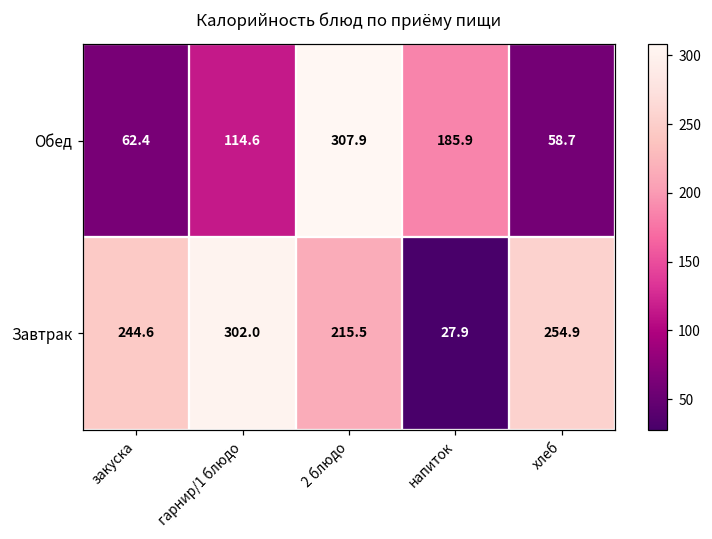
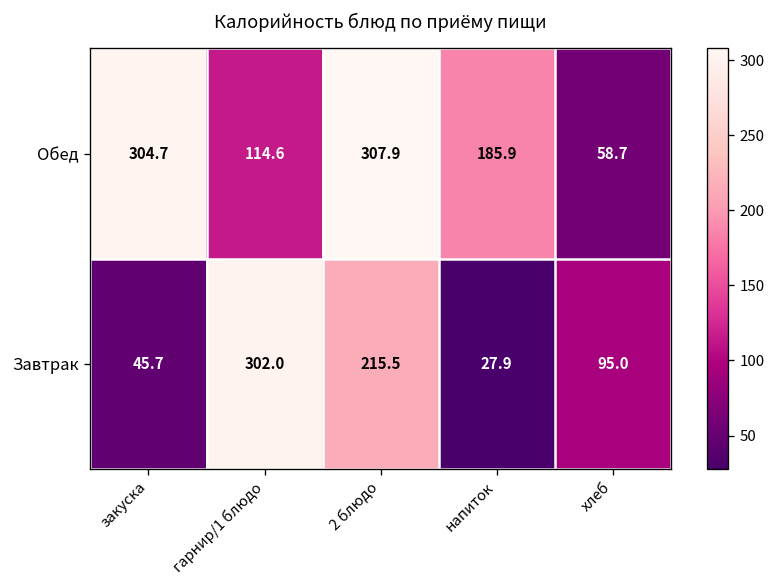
  {
    "Обед": {
-     "закуска": 62.4,
+     "закуска": 304.7,
      "гарнир/1 блюдо": 114.6,
      "2 блюдо": 307.9,
      "напиток": 185.9,
      "хлеб": 58.7
    },
    "Завтрак": {
-     "закуска": 244.6,
+     "закуска": 45.7,
      "гарнир/1 блюдо": 302.0,
      "2 блюдо": 215.5,
      "напиток": 27.9,
-     "хлеб": 254.9
+     "хлеб": 95.0
    }
  }
